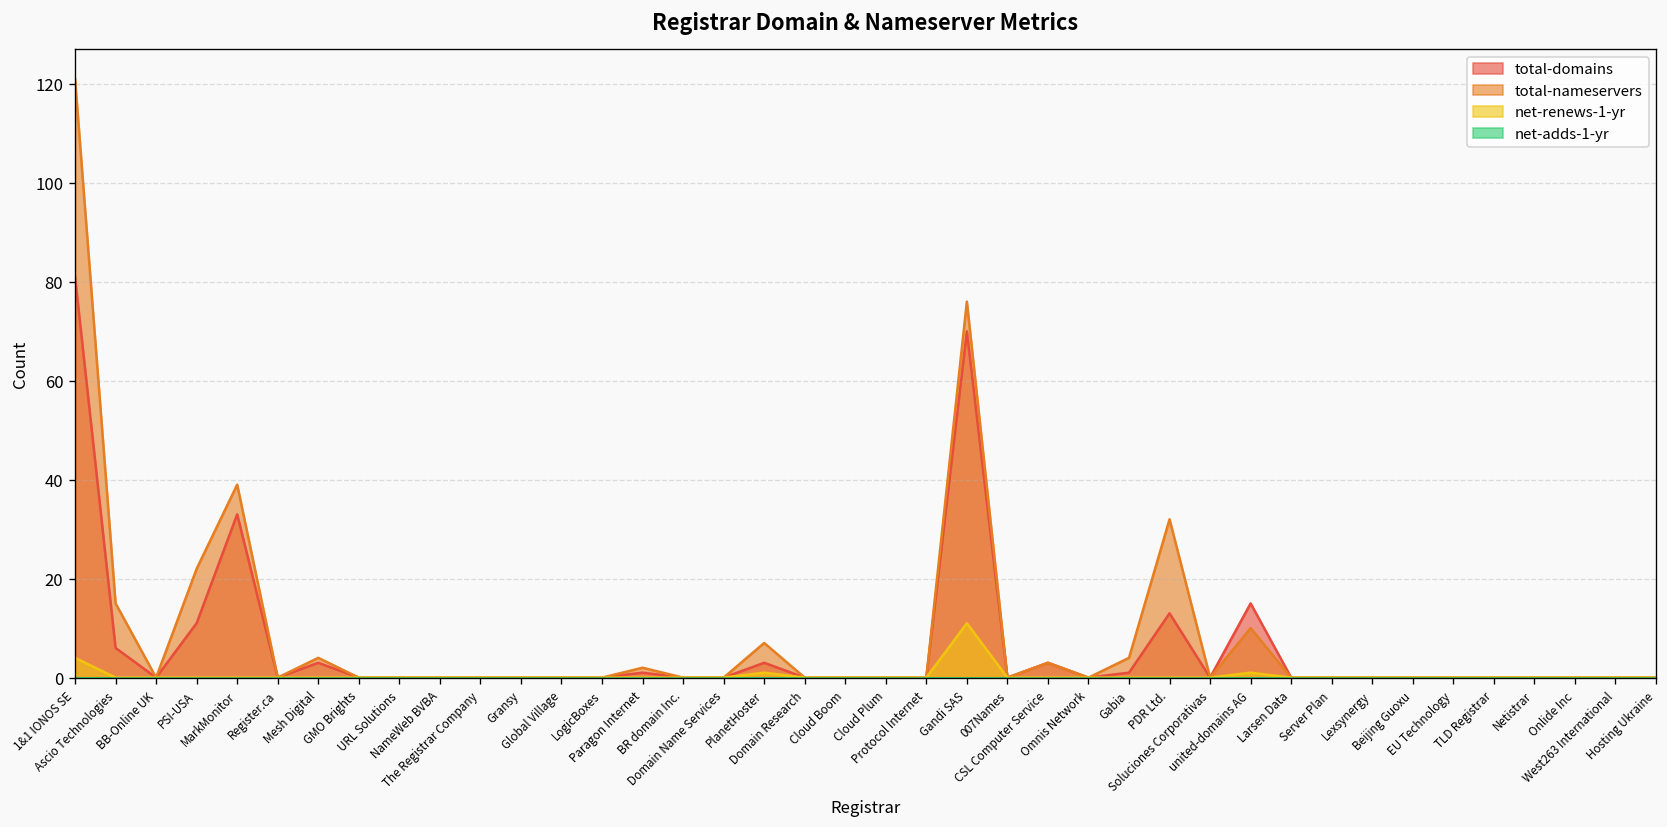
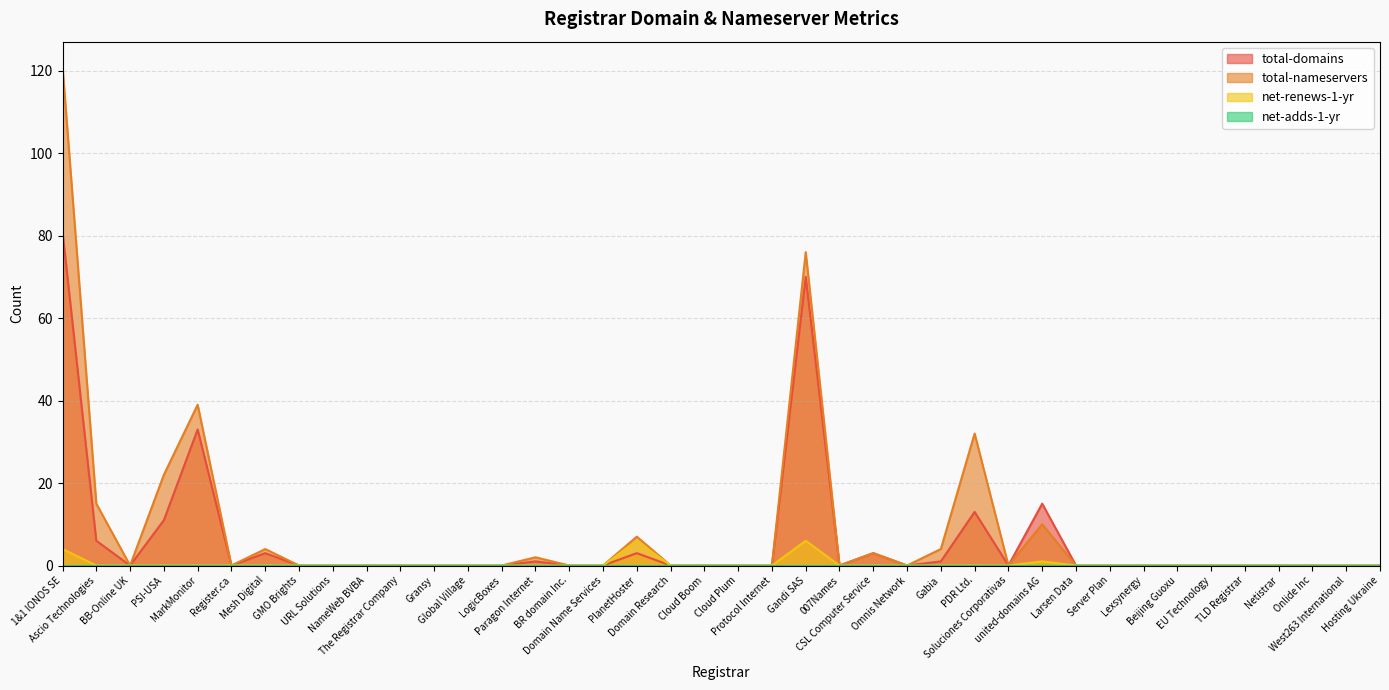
  {
    "net-renews-1-yr": {
      "1&1 IONOS SE": 4,
-     "PlanetHoster": 1,
-     "Gandi SAS": 11,
+     "PlanetHoster": 6,
+     "Gandi SAS": 6,
      "united-domains AG": 1
    },
    "net-adds-1-yr": {
      "1&1 IONOS SE": 0,
      "PlanetHoster": 0,
      "Gandi SAS": 0,
      "united-domains AG": 0
    }
  }
